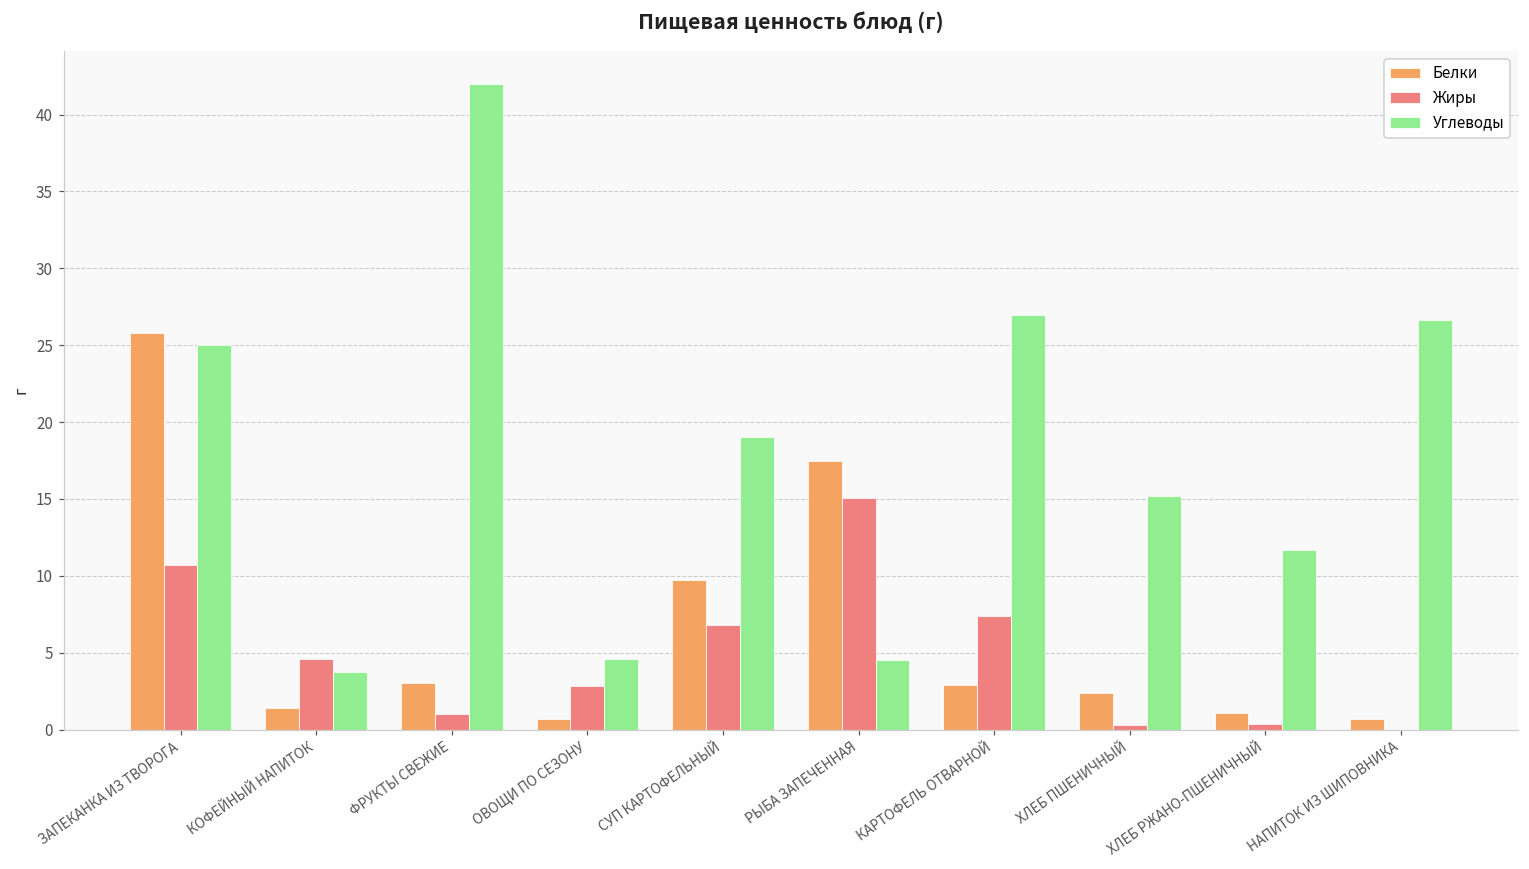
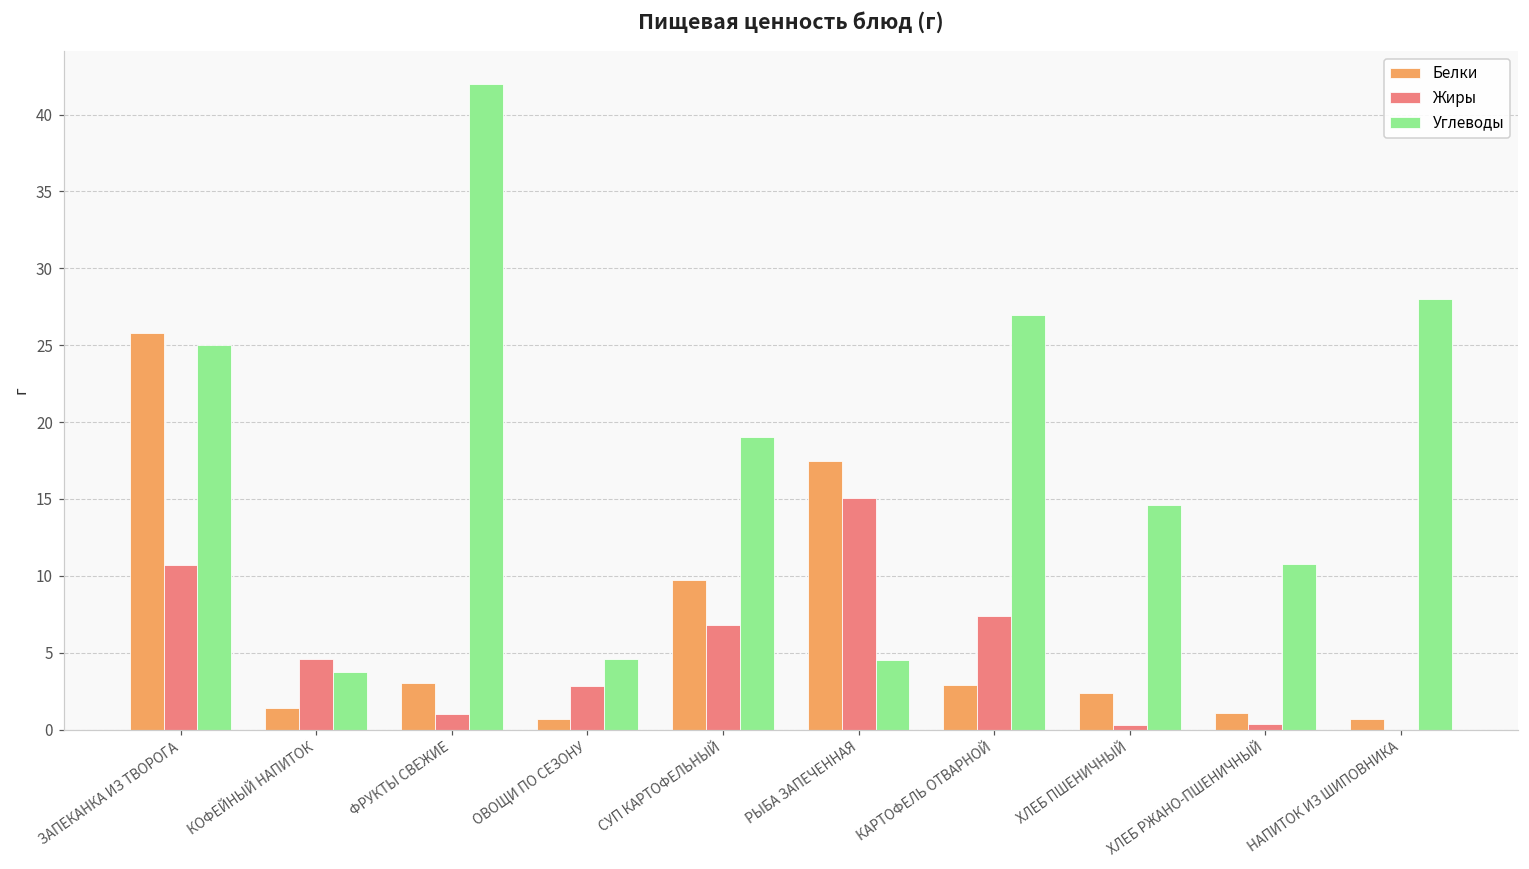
  {
    "Углеводы": {
      "ЗАПЕКАНКА ИЗ ТВОРОГА": 25.0,
      "КОФЕЙНЫЙ НАПИТОК": 3.7,
      "ФРУКТЫ СВЕЖИЕ": 42.0,
      "ОВОЩИ ПО СЕЗОНУ": 4.6,
      "СУП КАРТОФЕЛЬНЫЙ": 19.0,
      "РЫБА ЗАПЕЧЕННАЯ": 4.5,
      "КАРТОФЕЛЬ ОТВАРНОЙ": 27.0,
-     "ХЛЕБ ПШЕНИЧНЫЙ": 15.2,
-     "ХЛЕБ РЖАНО-ПШЕНИЧНЫЙ": 11.7,
-     "НАПИТОК ИЗ ШИПОВНИКА": 26.7
+     "ХЛЕБ ПШЕНИЧНЫЙ": 14.6,
+     "ХЛЕБ РЖАНО-ПШЕНИЧНЫЙ": 10.7,
+     "НАПИТОК ИЗ ШИПОВНИКА": 28.0
    }
  }
